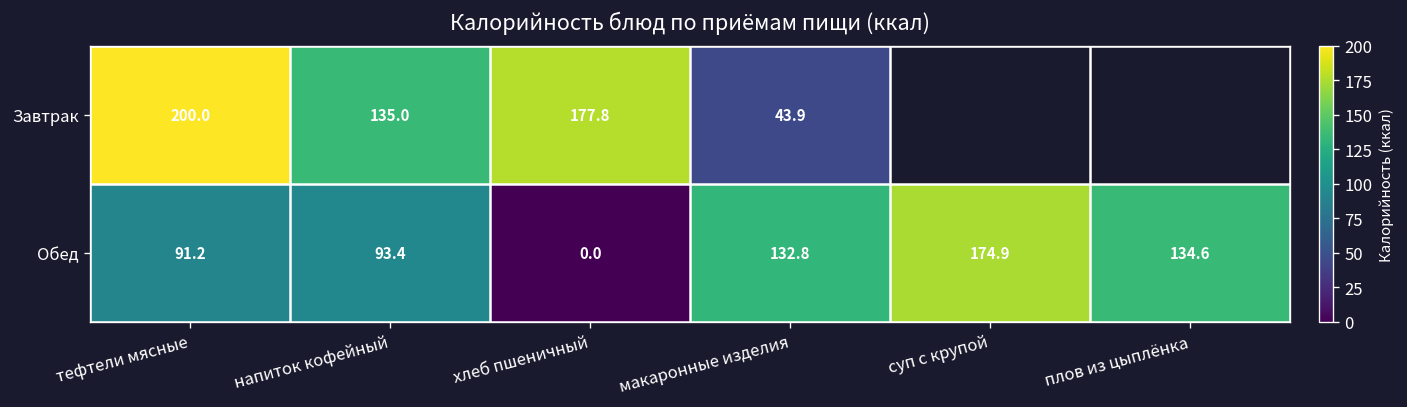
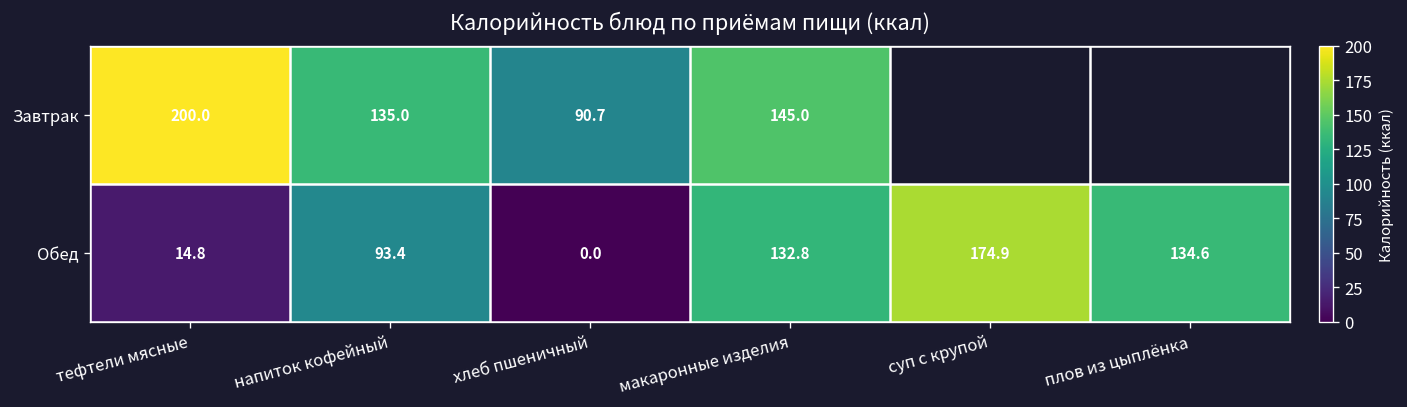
  {
    "Завтрак": {
      "тефтели мясные": 200.0,
      "напиток кофейный": 135.0,
-     "хлеб пшеничный": 177.8,
-     "макаронные изделия": 43.9
+     "хлеб пшеничный": 90.7,
+     "макаронные изделия": 145.0
    },
    "Обед": {
-     "тефтели мясные": 91.2,
+     "тефтели мясные": 14.8,
      "напиток кофейный": 93.4,
      "хлеб пшеничный": 0.0,
      "макаронные изделия": 132.8,
      "суп с крупой": 174.9,
      "плов из цыплёнка": 134.6
    }
  }
